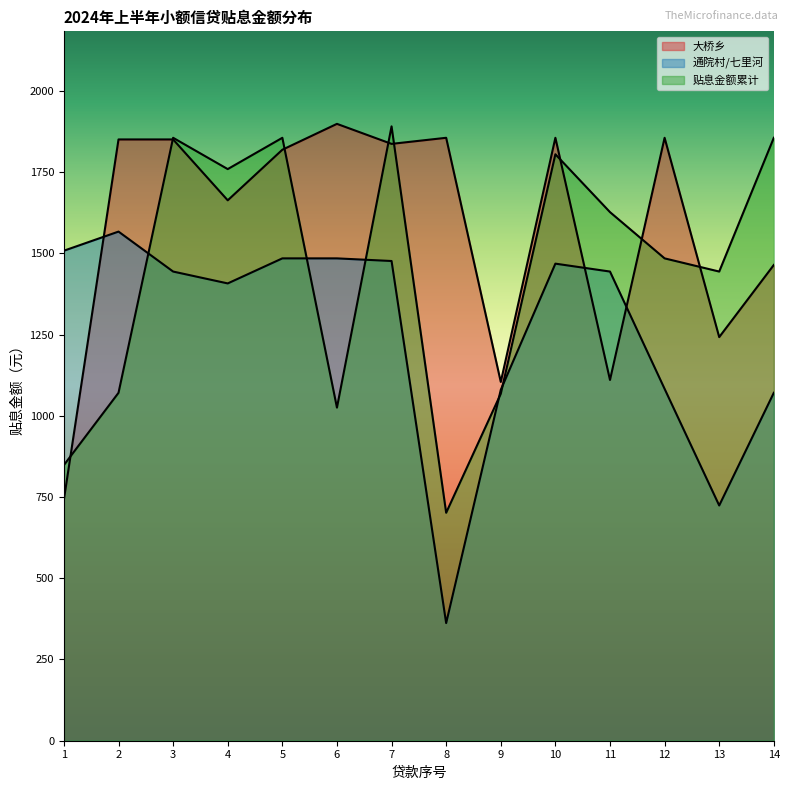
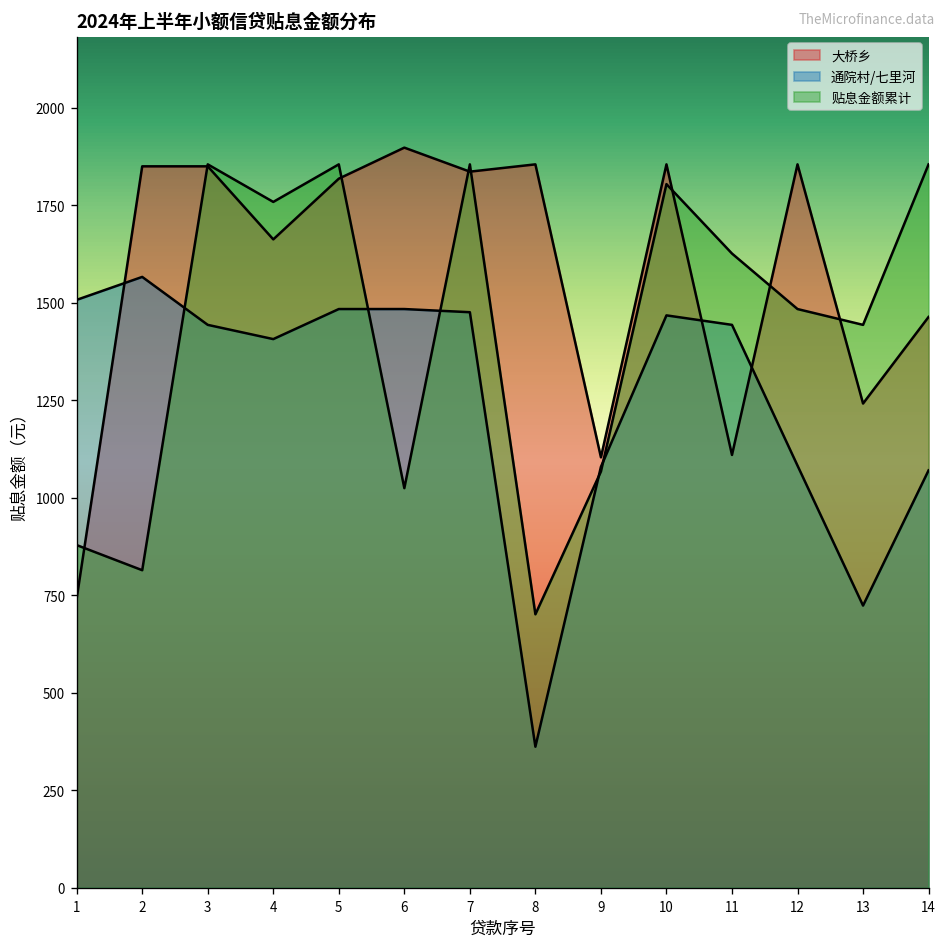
  {
    "大桥乡": {
      "1": 740,
      "2": 1850,
      "4": 1660,
      "5": 1820,
      "6": 1900,
      "7": 1840,
      "8": 1860,
      "9": 1100,
      "10": 1860,
      "11": 1110,
      "12": 1860,
      "13": 1240,
      "14": 1460
    },
    "通院村/七里河": {
      "1": 1510,
      "2": 1570,
      "3": 1440,
      "4": 1410,
      "5": 1480,
      "6": 1480,
      "7": 1480,
      "8": 360,
      "9": 1080,
      "10": 1470,
      "11": 1440,
      "12": 1080,
      "13": 720,
      "14": 1070
    },
    "贴息金额累计": {
-     "1": 850,
-     "2": 1070,
+     "1": 880,
+     "2": 810,
      "4": 1760,
      "5": 1860,
      "6": 1030,
-     "7": 1890,
+     "7": 1860,
      "8": 700,
      "9": 1070,
      "10": 1800,
      "11": 1630,
      "12": 1480,
      "13": 1440,
      "14": 1860
    }
  }
